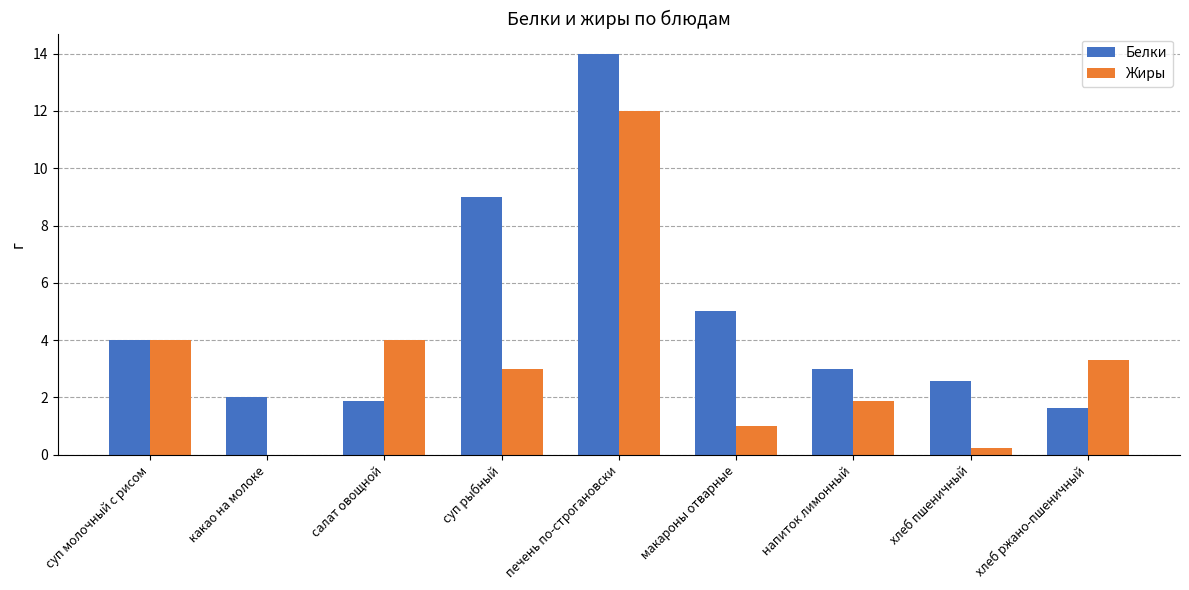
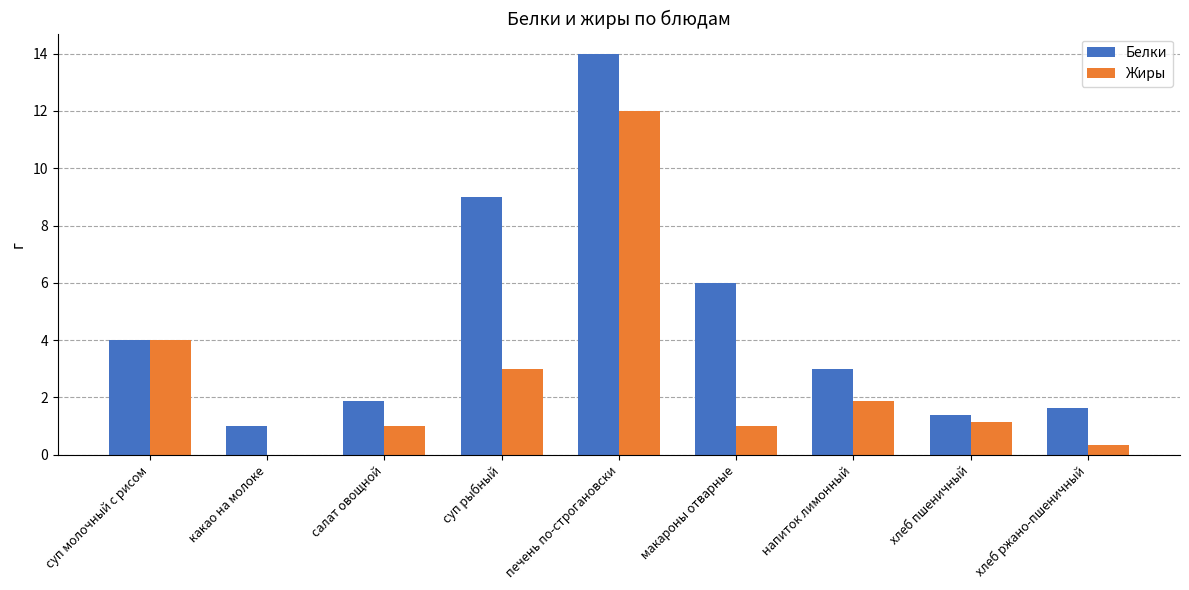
  {
    "Белки": {
      "суп молочный с рисом": 4.0,
-     "какао на молоке": 2,
+     "какао на молоке": 1,
      "салат овощной": 1.9,
      "суп рыбный": 9.0,
      "печень по-строгановски": 14.0,
-     "макароны отварные": 5,
+     "макароны отварные": 6,
      "напиток лимонный": 3.0,
-     "хлеб пшеничный": 2.6,
+     "хлеб пшеничный": 1.4,
      "хлеб ржано-пшеничный": 1.6
    },
    "Жиры": {
      "суп молочный с рисом": 4.0,
      "какао на молоке": 0.0,
-     "салат овощной": 4,
+     "салат овощной": 1,
      "суп рыбный": 3.0,
      "печень по-строгановски": 12.0,
      "макароны отварные": 1.0,
      "напиток лимонный": 1.9,
-     "хлеб пшеничный": 0.2,
-     "хлеб ржано-пшеничный": 3.3
+     "хлеб пшеничный": 1.2,
+     "хлеб ржано-пшеничный": 0.3
    }
  }
